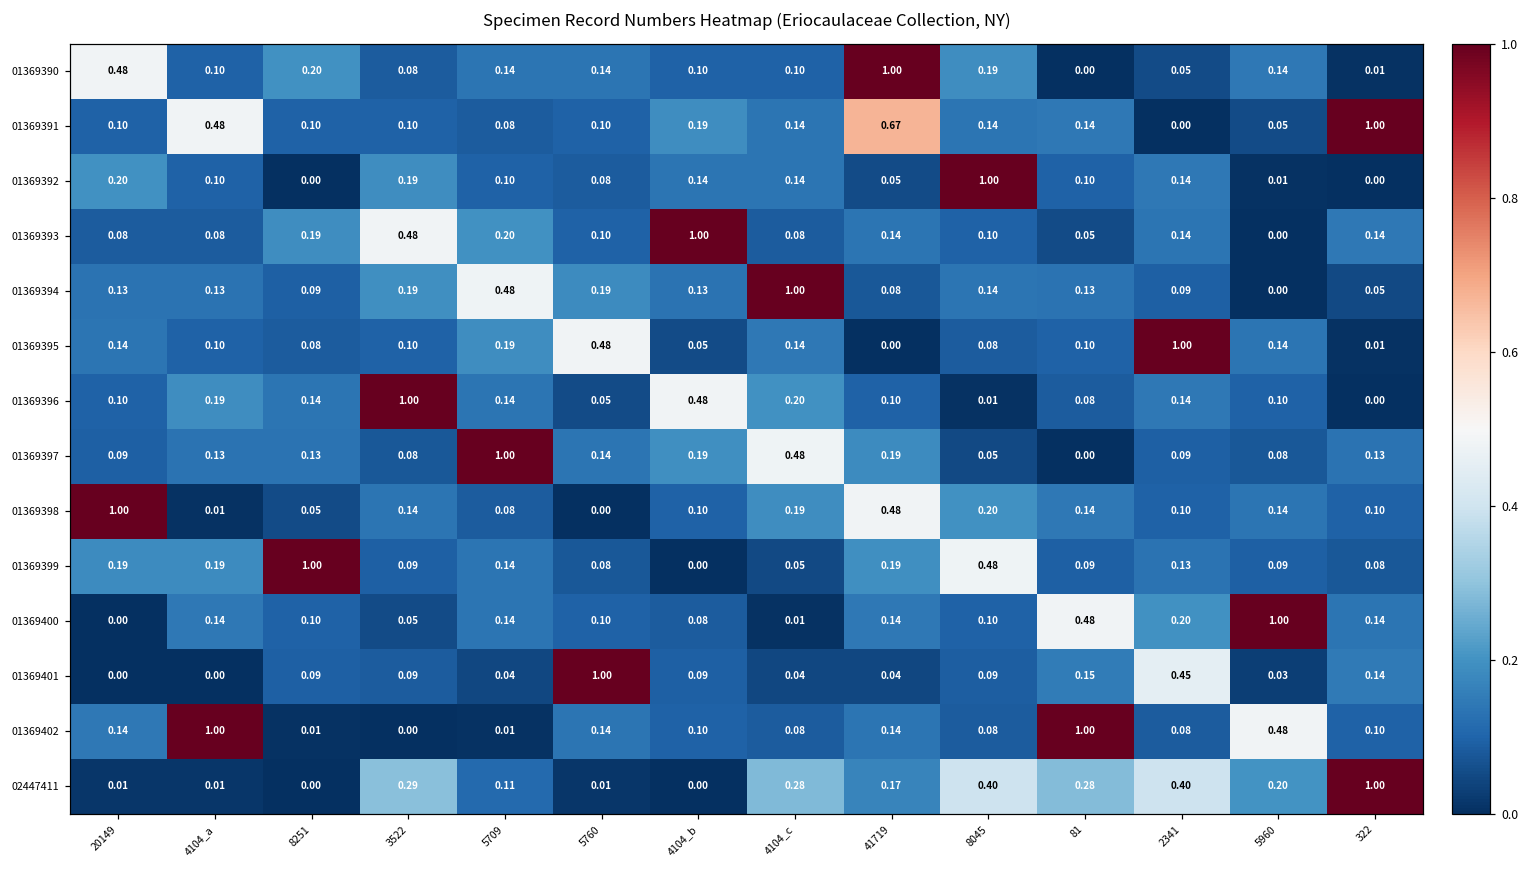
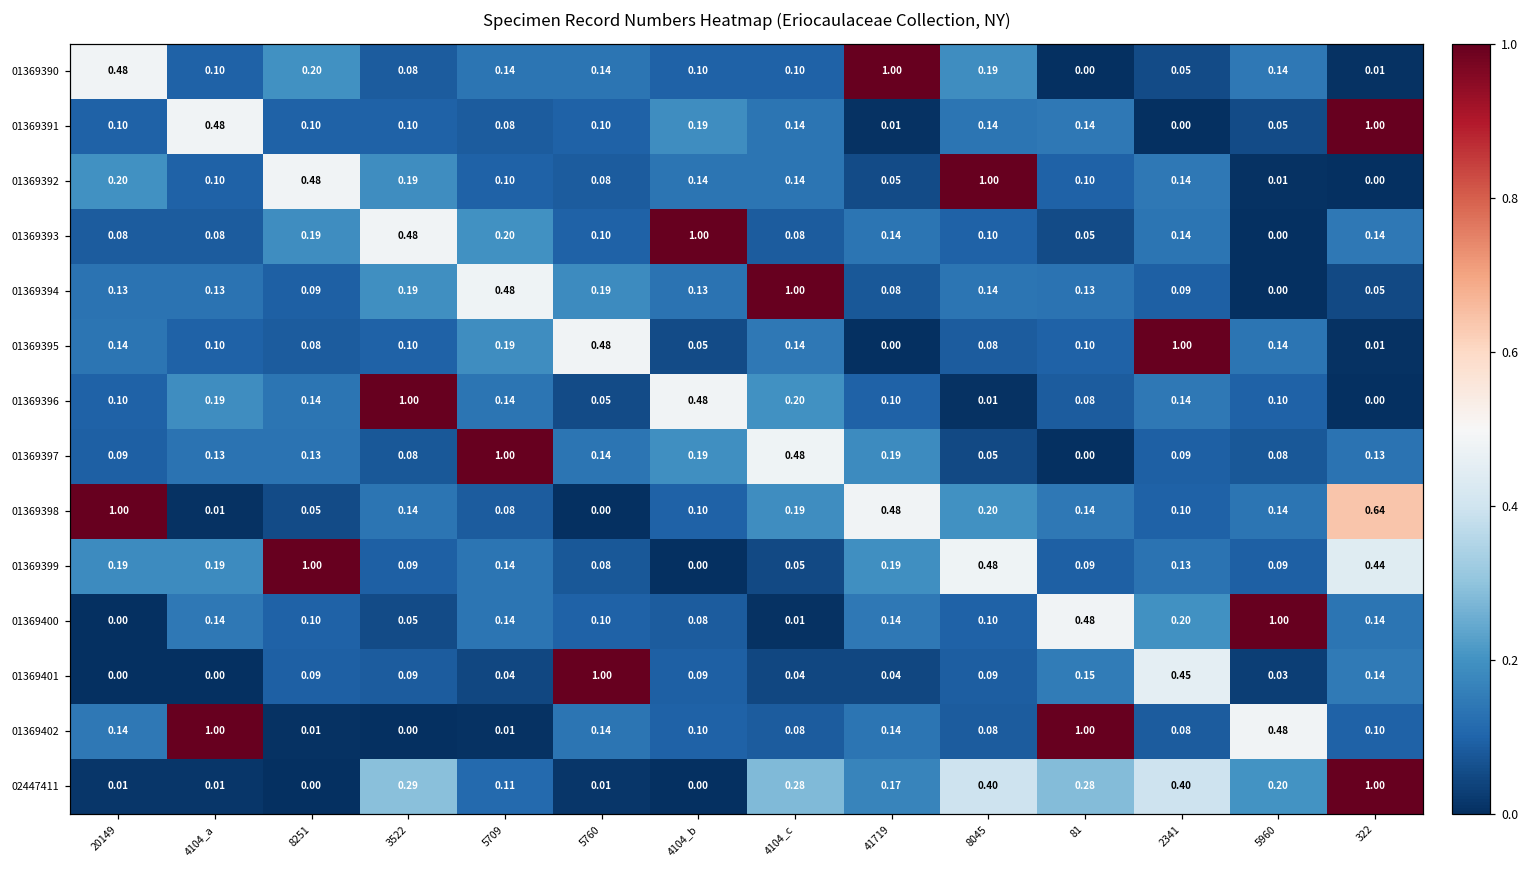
  {
    "01369390": {
      "20149": 0.48,
      "4104_a": 0.10,
      "8251": 0.20,
      "3522": 0.08,
      "5709": 0.14,
      "5760": 0.14,
      "4104_b": 0.10,
      "4104_c": 0.10,
      "41719": 1.00,
      "8045": 0.19,
      "81": 0.00,
      "2341": 0.05,
      "5960": 0.14,
      "322": 0.01
    },
    "01369391": {
      "20149": 0.10,
      "4104_a": 0.48,
      "8251": 0.10,
      "3522": 0.10,
      "5709": 0.08,
      "5760": 0.10,
      "4104_b": 0.19,
      "4104_c": 0.14,
-     "41719": 0.67,
+     "41719": 0.01,
      "8045": 0.14,
      "81": 0.14,
      "2341": 0.00,
      "5960": 0.05,
      "322": 1.00
    },
    "01369392": {
      "20149": 0.20,
      "4104_a": 0.10,
-     "8251": 0.00,
+     "8251": 0.48,
      "3522": 0.19,
      "5709": 0.10,
      "5760": 0.08,
      "4104_b": 0.14,
      "4104_c": 0.14,
      "41719": 0.05,
      "8045": 1.00,
      "81": 0.10,
      "2341": 0.14,
      "5960": 0.01,
      "322": 0.00
    },
    "01369393": {
      "20149": 0.08,
      "4104_a": 0.08,
      "8251": 0.19,
      "3522": 0.48,
      "5709": 0.20,
      "5760": 0.10,
      "4104_b": 1.00,
      "4104_c": 0.08,
      "41719": 0.14,
      "8045": 0.10,
      "81": 0.05,
      "2341": 0.14,
      "5960": 0.00,
      "322": 0.14
    },
    "01369394": {
      "20149": 0.13,
      "4104_a": 0.13,
      "8251": 0.09,
      "3522": 0.19,
      "5709": 0.48,
      "5760": 0.19,
      "4104_b": 0.13,
      "4104_c": 1.00,
      "41719": 0.08,
      "8045": 0.14,
      "81": 0.13,
      "2341": 0.09,
      "5960": 0.00,
      "322": 0.05
    },
    "01369395": {
      "20149": 0.14,
      "4104_a": 0.10,
      "8251": 0.08,
      "3522": 0.10,
      "5709": 0.19,
      "5760": 0.48,
      "4104_b": 0.05,
      "4104_c": 0.14,
      "41719": 0.00,
      "8045": 0.08,
      "81": 0.10,
      "2341": 1.00,
      "5960": 0.14,
      "322": 0.01
    },
    "01369396": {
      "20149": 0.10,
      "4104_a": 0.19,
      "8251": 0.14,
      "3522": 1.00,
      "5709": 0.14,
      "5760": 0.05,
      "4104_b": 0.48,
      "4104_c": 0.20,
      "41719": 0.10,
      "8045": 0.01,
      "81": 0.08,
      "2341": 0.14,
      "5960": 0.10,
      "322": 0.00
    },
    "01369397": {
      "20149": 0.09,
      "4104_a": 0.13,
      "8251": 0.13,
      "3522": 0.08,
      "5709": 1.00,
      "5760": 0.14,
      "4104_b": 0.19,
      "4104_c": 0.48,
      "41719": 0.19,
      "8045": 0.05,
      "81": 0.00,
      "2341": 0.09,
      "5960": 0.08,
      "322": 0.13
    },
    "01369398": {
      "20149": 1.00,
      "4104_a": 0.01,
      "8251": 0.05,
      "3522": 0.14,
      "5709": 0.08,
      "5760": 0.00,
      "4104_b": 0.10,
      "4104_c": 0.19,
      "41719": 0.48,
      "8045": 0.20,
      "81": 0.14,
      "2341": 0.10,
      "5960": 0.14,
-     "322": 0.10
+     "322": 0.64
    },
    "01369399": {
      "20149": 0.19,
      "4104_a": 0.19,
      "8251": 1.00,
      "3522": 0.09,
      "5709": 0.14,
      "5760": 0.08,
      "4104_b": 0.00,
      "4104_c": 0.05,
      "41719": 0.19,
      "8045": 0.48,
      "81": 0.09,
      "2341": 0.13,
      "5960": 0.09,
-     "322": 0.08
+     "322": 0.44
    },
    "01369400": {
      "20149": 0.00,
      "4104_a": 0.14,
      "8251": 0.10,
      "3522": 0.05,
      "5709": 0.14,
      "5760": 0.10,
      "4104_b": 0.08,
      "4104_c": 0.01,
      "41719": 0.14,
      "8045": 0.10,
      "81": 0.48,
      "2341": 0.20,
      "5960": 1.00,
      "322": 0.14
    },
    "01369401": {
      "20149": 0.00,
      "4104_a": 0.00,
      "8251": 0.09,
      "3522": 0.09,
      "5709": 0.04,
      "5760": 1.00,
      "4104_b": 0.09,
      "4104_c": 0.04,
      "41719": 0.04,
      "8045": 0.09,
      "81": 0.15,
      "2341": 0.45,
      "5960": 0.03,
      "322": 0.14
    },
    "01369402": {
      "20149": 0.14,
      "4104_a": 1.00,
      "8251": 0.01,
      "3522": 0.00,
      "5709": 0.01,
      "5760": 0.14,
      "4104_b": 0.10,
      "4104_c": 0.08,
      "41719": 0.14,
      "8045": 0.08,
      "81": 1.00,
      "2341": 0.08,
      "5960": 0.48,
      "322": 0.10
    },
    "02447411": {
      "20149": 0.01,
      "4104_a": 0.01,
      "8251": 0.00,
      "3522": 0.29,
      "5709": 0.11,
      "5760": 0.01,
      "4104_b": 0.00,
      "4104_c": 0.28,
      "41719": 0.17,
      "8045": 0.40,
      "81": 0.28,
      "2341": 0.40,
      "5960": 0.20,
      "322": 1.00
    }
  }
